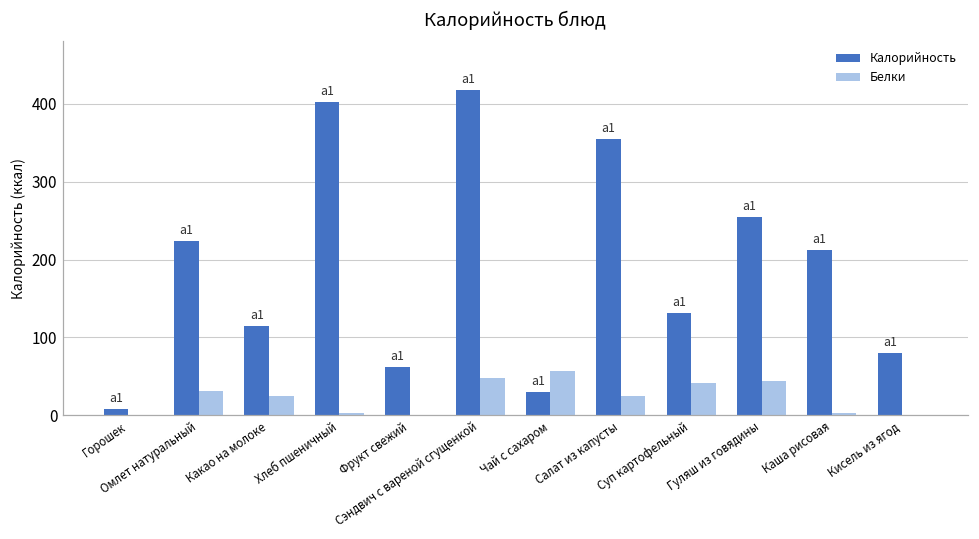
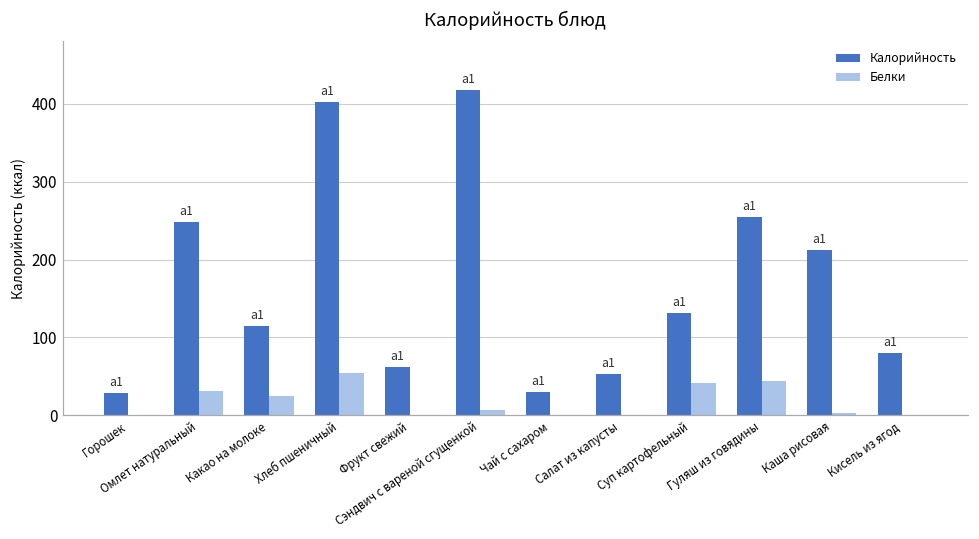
  {
    "Калорийность": {
-     "Горошек": 10,
-     "Омлет натуральный": 220,
+     "Горошек": 30,
+     "Омлет натуральный": 250,
      "Какао на молоке": 110,
      "Хлеб пшеничный": 400,
      "Фрукт свежий": 60,
      "Сэндвич с вареной сгущенкой": 420,
      "Чай с сахаром": 30,
-     "Салат из капусты": 350,
+     "Салат из капусты": 50,
      "Суп картофельный": 130,
      "Гуляш из говядины": 260,
      "Каша рисовая": 210,
      "Кисель из ягод": 80
    },
    "Белки": {
      "Омлет натуральный": 30,
      "Какао на молоке": 30,
-     "Хлеб пшеничный": 0,
-     "Сэндвич с вареной сгущенкой": 50,
-     "Чай с сахаром": 60,
-     "Салат из капусты": 20,
+     "Хлеб пшеничный": 50,
+     "Сэндвич с вареной сгущенкой": 10,
+     "Чай с сахаром": 0,
+     "Салат из капусты": 0,
      "Суп картофельный": 40,
      "Гуляш из говядины": 40
    }
  }
